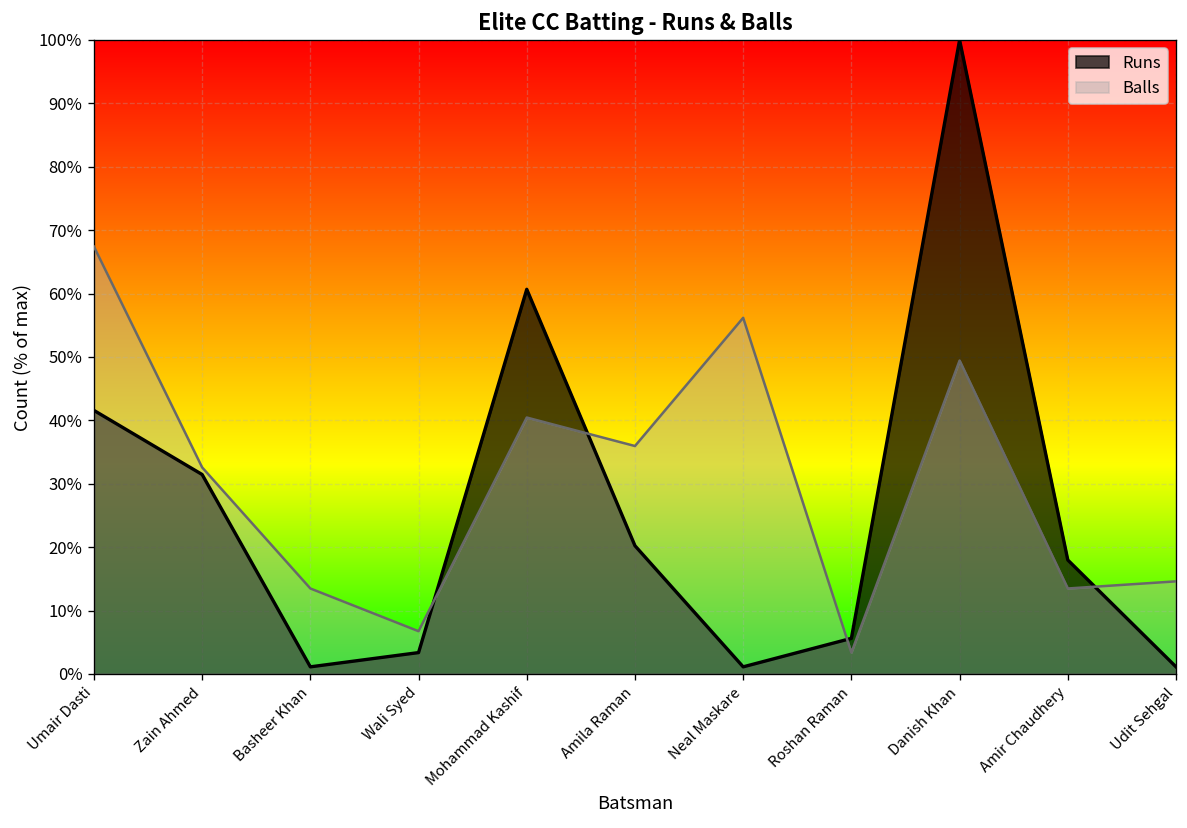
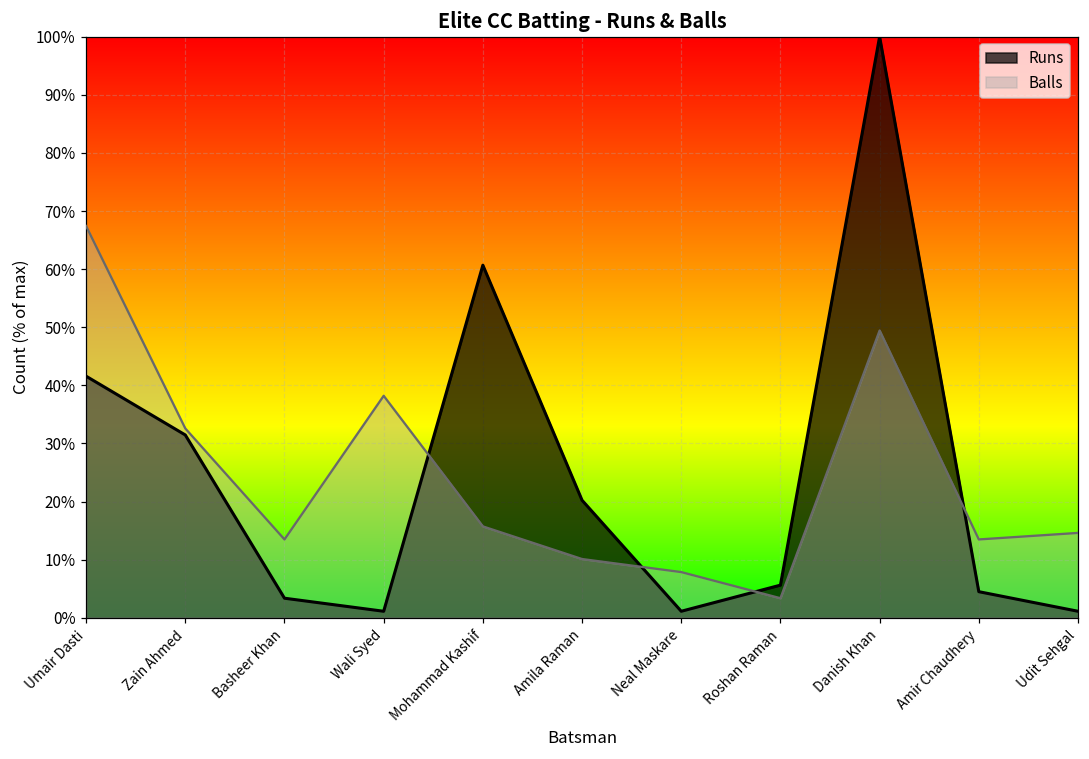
  {
    "Runs": {
      "Umair Dasti": "42%",
      "Zain Ahmed": "31%",
-     "Basheer Khan": "1%",
-     "Wali Syed": "3%",
+     "Basheer Khan": "3%",
+     "Wali Syed": "1%",
      "Mohammad Kashif": "61%",
      "Amila Raman": "20%",
      "Neal Maskare": "1%",
      "Roshan Raman": "6%",
      "Danish Khan": "100%",
-     "Amir Chaudhery": "18%",
+     "Amir Chaudhery": "4%",
      "Udit Sehgal": "1%"
    },
    "Balls": {
      "Umair Dasti": "67%",
      "Zain Ahmed": "33%",
      "Basheer Khan": "13%",
-     "Wali Syed": "7%",
-     "Mohammad Kashif": "40%",
-     "Amila Raman": "36%",
-     "Neal Maskare": "56%",
+     "Wali Syed": "38%",
+     "Mohammad Kashif": "16%",
+     "Amila Raman": "10%",
+     "Neal Maskare": "8%",
      "Roshan Raman": "3%",
      "Danish Khan": "49%",
      "Amir Chaudhery": "13%",
      "Udit Sehgal": "15%"
    }
  }
